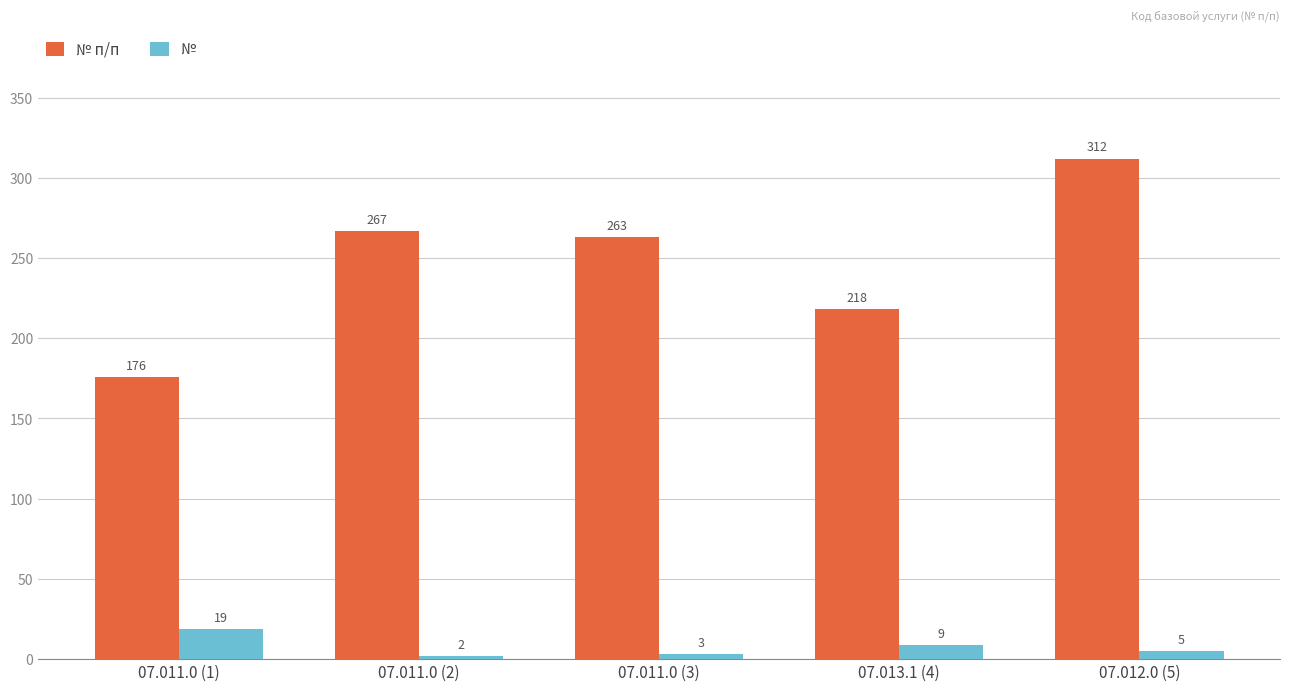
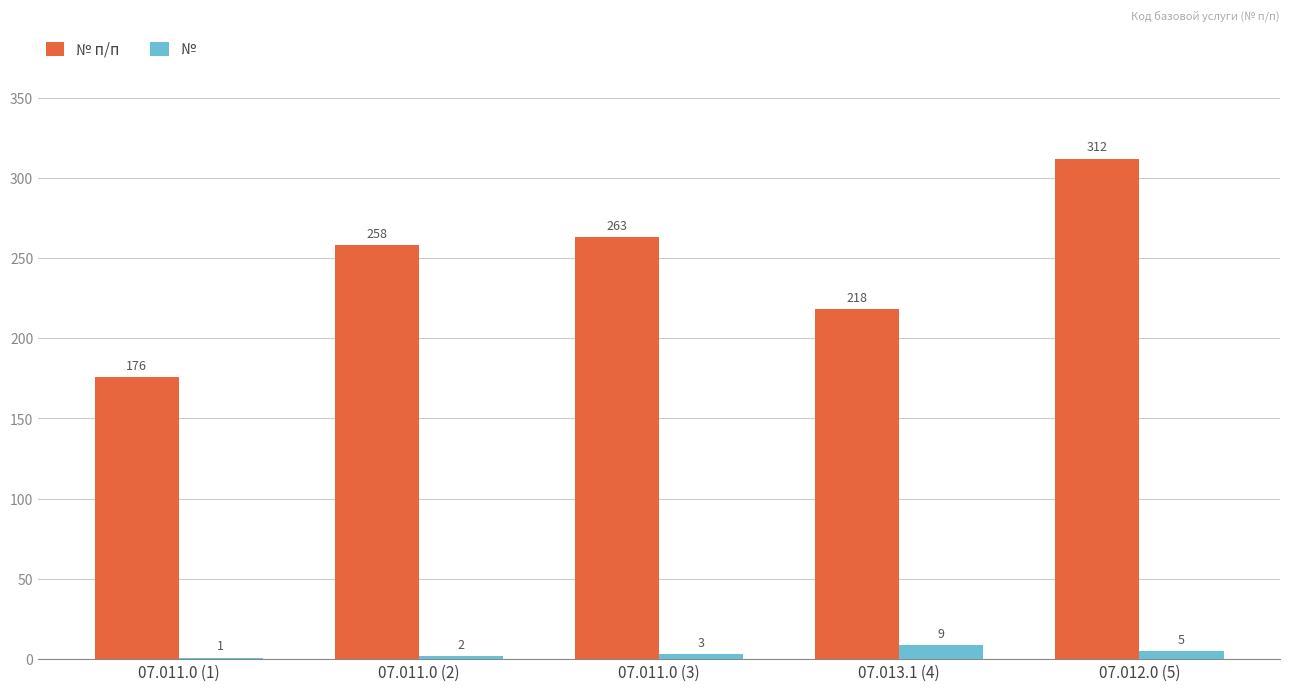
  {
    "№ п/п": {
      "07.011.0 (1)": 176,
-     "07.011.0 (2)": 267,
+     "07.011.0 (2)": 258,
      "07.011.0 (3)": 263,
      "07.013.1 (4)": 218,
      "07.012.0 (5)": 312
    },
    "№": {
-     "07.011.0 (1)": 19,
+     "07.011.0 (1)": 1,
      "07.011.0 (2)": 2,
      "07.011.0 (3)": 3,
      "07.013.1 (4)": 9,
      "07.012.0 (5)": 5
    }
  }
